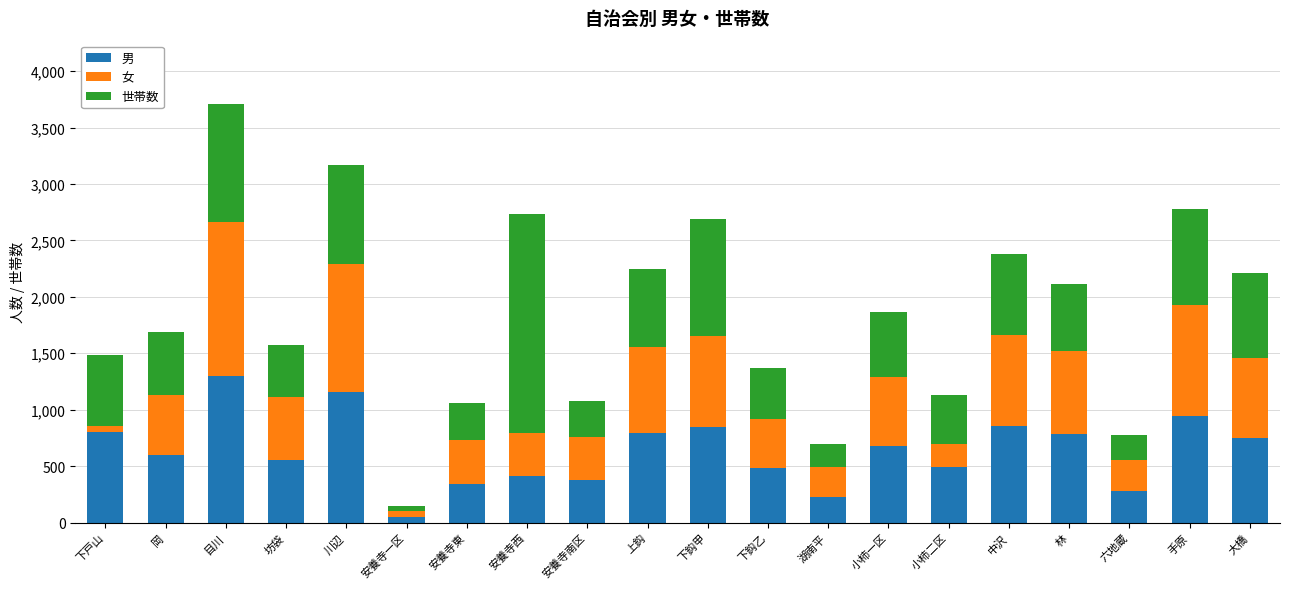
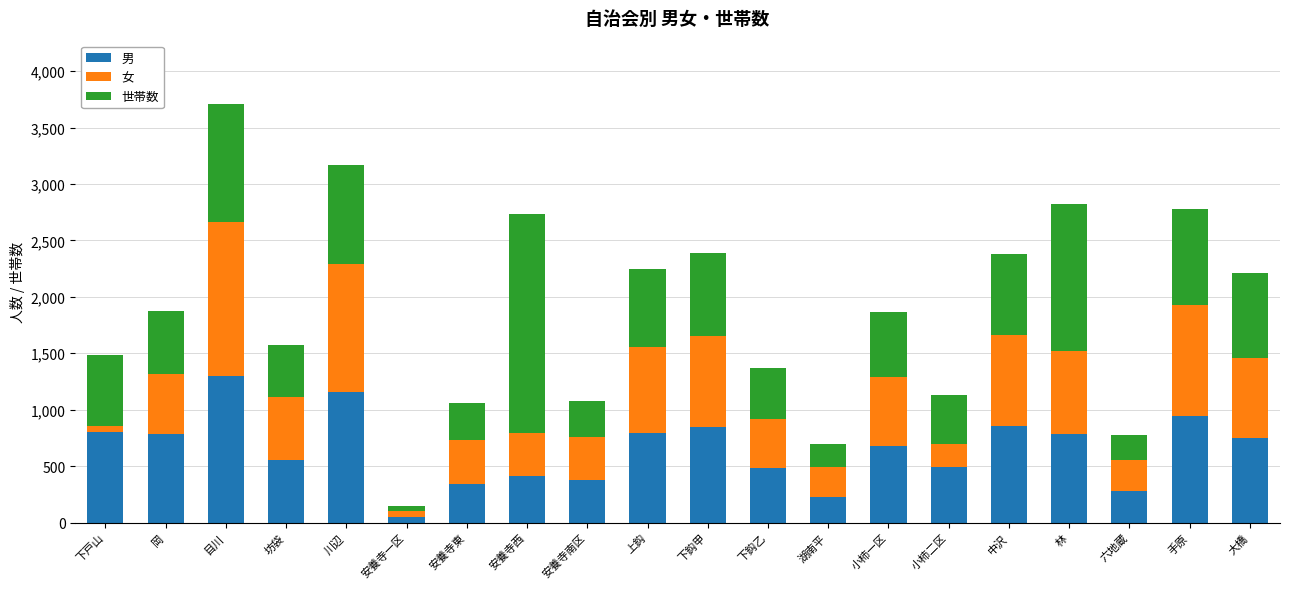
  {
    "男": {
      "下戸山": "810",
-     "岡": "600",
+     "岡": "790",
      "目川": "1,300",
      "坊袋": "550",
      "川辺": "1,160",
      "安養寺一区": "50",
      "安養寺東": "340",
      "安養寺西": "420",
      "安養寺南区": "370",
      "上鈎": "790",
      "下鈎甲": "840",
      "下鈎乙": "480",
      "湖南平": "230",
      "小柿一区": "680",
      "小柿二区": "490",
      "中沢": "860",
      "林": "780",
      "六地蔵": "280",
      "手原": "940",
      "大橋": "750"
    },
    "女": {
      "下戸山": "50",
      "岡": "530",
      "目川": "1,370",
      "坊袋": "560",
      "川辺": "1,130",
      "安養寺一区": "50",
      "安養寺東": "390",
      "安養寺西": "380",
      "安養寺南区": "390",
      "上鈎": "770",
      "下鈎甲": "810",
      "下鈎乙": "440",
      "湖南平": "270",
      "小柿一区": "610",
      "小柿二区": "200",
      "中沢": "810",
      "林": "740",
      "六地蔵": "280",
      "手原": "990",
      "大橋": "710"
    },
    "世帯数": {
      "下戸山": "630",
      "岡": "560",
      "目川": "1,050",
      "坊袋": "460",
      "川辺": "880",
      "安養寺一区": "50",
      "安養寺東": "330",
      "安養寺西": "1,940",
      "安養寺南区": "310",
      "上鈎": "690",
-     "下鈎甲": "1,040",
+     "下鈎甲": "730",
      "下鈎乙": "450",
      "湖南平": "210",
      "小柿一区": "580",
      "小柿二区": "440",
      "中沢": "710",
-     "林": "600",
+     "林": "1,300",
      "六地蔵": "220",
      "手原": "850",
      "大橋": "760"
    }
  }
